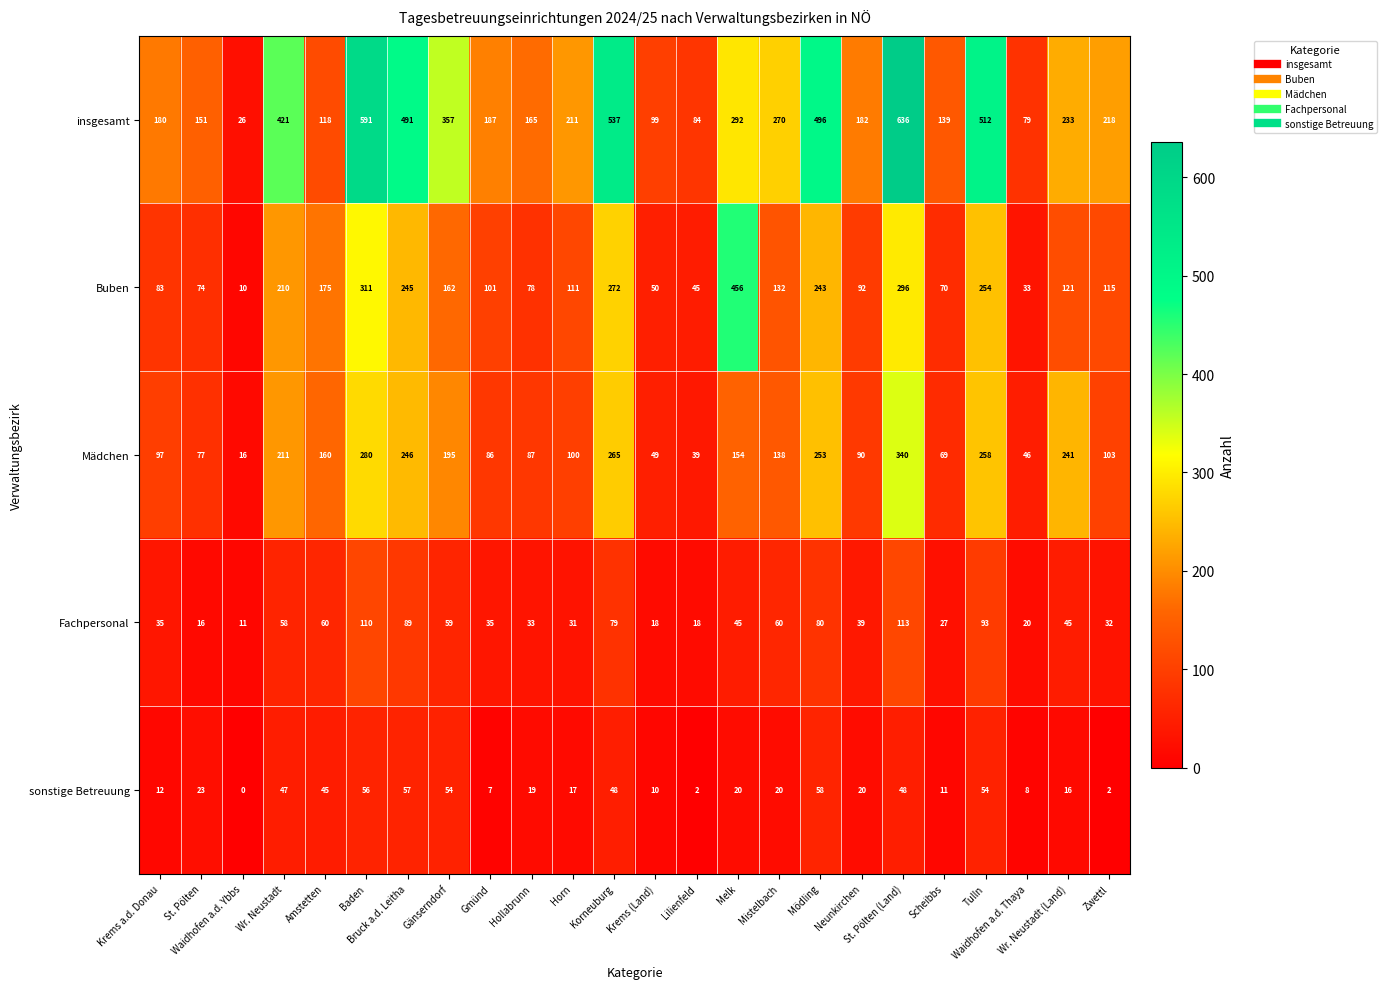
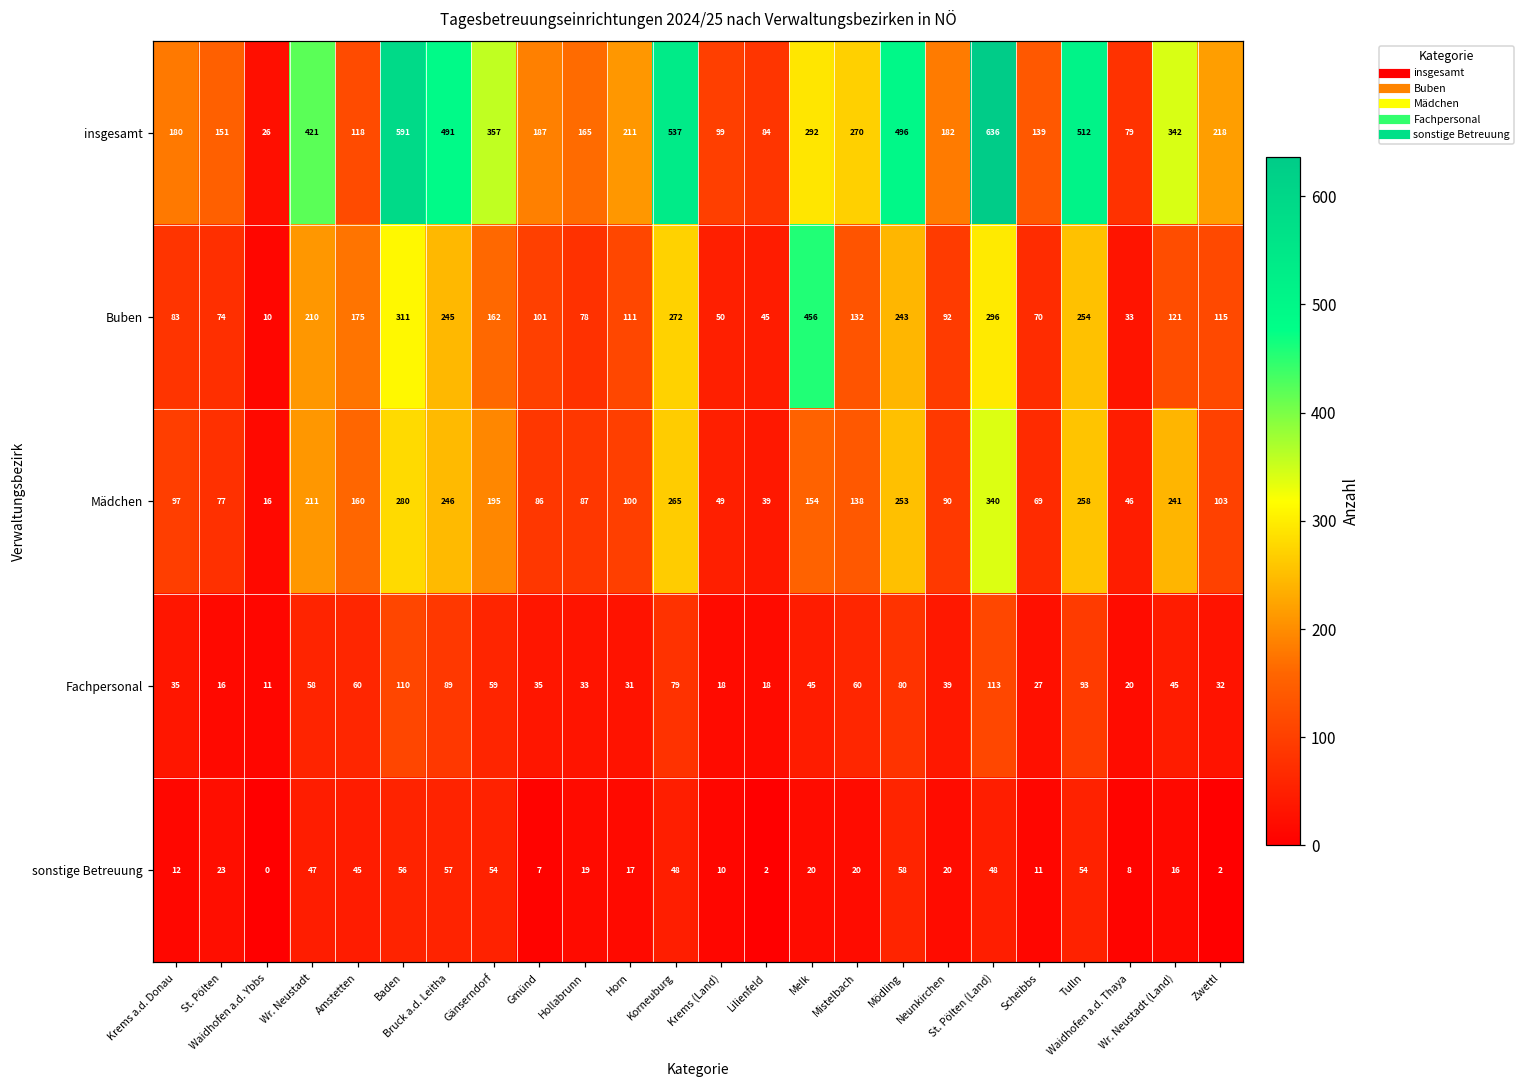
  {
    "insgesamt": {
      "Krems a.d. Donau": 180,
      "St. Pölten": 151,
      "Waidhofen a.d. Ybbs": 26,
      "Wr. Neustadt": 421,
      "Amstetten": 118,
      "Baden": 591,
      "Bruck a.d. Leitha": 491,
      "Gänserndorf": 357,
      "Gmünd": 187,
      "Hollabrunn": 165,
      "Horn": 211,
      "Korneuburg": 537,
      "Krems (Land)": 99,
      "Lilienfeld": 84,
      "Melk": 292,
      "Mistelbach": 270,
      "Mödling": 496,
      "Neunkirchen": 182,
      "St. Pölten (Land)": 636,
      "Scheibbs": 139,
      "Tulln": 512,
      "Waidhofen a.d. Thaya": 79,
-     "Wr. Neustadt (Land)": 233,
+     "Wr. Neustadt (Land)": 342,
      "Zwettl": 218
    },
    "Buben": {
      "Krems a.d. Donau": 83,
      "St. Pölten": 74,
      "Waidhofen a.d. Ybbs": 10,
      "Wr. Neustadt": 210,
      "Amstetten": 175,
      "Baden": 311,
      "Bruck a.d. Leitha": 245,
      "Gänserndorf": 162,
      "Gmünd": 101,
      "Hollabrunn": 78,
      "Horn": 111,
      "Korneuburg": 272,
      "Krems (Land)": 50,
      "Lilienfeld": 45,
      "Melk": 456,
      "Mistelbach": 132,
      "Mödling": 243,
      "Neunkirchen": 92,
      "St. Pölten (Land)": 296,
      "Scheibbs": 70,
      "Tulln": 254,
      "Waidhofen a.d. Thaya": 33,
      "Wr. Neustadt (Land)": 121,
      "Zwettl": 115
    },
    "Mädchen": {
      "Krems a.d. Donau": 97,
      "St. Pölten": 77,
      "Waidhofen a.d. Ybbs": 16,
      "Wr. Neustadt": 211,
      "Amstetten": 160,
      "Baden": 280,
      "Bruck a.d. Leitha": 246,
      "Gänserndorf": 195,
      "Gmünd": 86,
      "Hollabrunn": 87,
      "Horn": 100,
      "Korneuburg": 265,
      "Krems (Land)": 49,
      "Lilienfeld": 39,
      "Melk": 154,
      "Mistelbach": 138,
      "Mödling": 253,
      "Neunkirchen": 90,
      "St. Pölten (Land)": 340,
      "Scheibbs": 69,
      "Tulln": 258,
      "Waidhofen a.d. Thaya": 46,
      "Wr. Neustadt (Land)": 241,
      "Zwettl": 103
    },
    "Fachpersonal": {
      "Krems a.d. Donau": 35,
      "St. Pölten": 16,
      "Waidhofen a.d. Ybbs": 11,
      "Wr. Neustadt": 58,
      "Amstetten": 60,
      "Baden": 110,
      "Bruck a.d. Leitha": 89,
      "Gänserndorf": 59,
      "Gmünd": 35,
      "Hollabrunn": 33,
      "Horn": 31,
      "Korneuburg": 79,
      "Krems (Land)": 18,
      "Lilienfeld": 18,
      "Melk": 45,
      "Mistelbach": 60,
      "Mödling": 80,
      "Neunkirchen": 39,
      "St. Pölten (Land)": 113,
      "Scheibbs": 27,
      "Tulln": 93,
      "Waidhofen a.d. Thaya": 20,
      "Wr. Neustadt (Land)": 45,
      "Zwettl": 32
    },
    "sonstige Betreuung": {
      "Krems a.d. Donau": 12,
      "St. Pölten": 23,
      "Waidhofen a.d. Ybbs": 0,
      "Wr. Neustadt": 47,
      "Amstetten": 45,
      "Baden": 56,
      "Bruck a.d. Leitha": 57,
      "Gänserndorf": 54,
      "Gmünd": 7,
      "Hollabrunn": 19,
      "Horn": 17,
      "Korneuburg": 48,
      "Krems (Land)": 10,
      "Lilienfeld": 2,
      "Melk": 20,
      "Mistelbach": 20,
      "Mödling": 58,
      "Neunkirchen": 20,
      "St. Pölten (Land)": 48,
      "Scheibbs": 11,
      "Tulln": 54,
      "Waidhofen a.d. Thaya": 8,
      "Wr. Neustadt (Land)": 16,
      "Zwettl": 2
    }
  }
